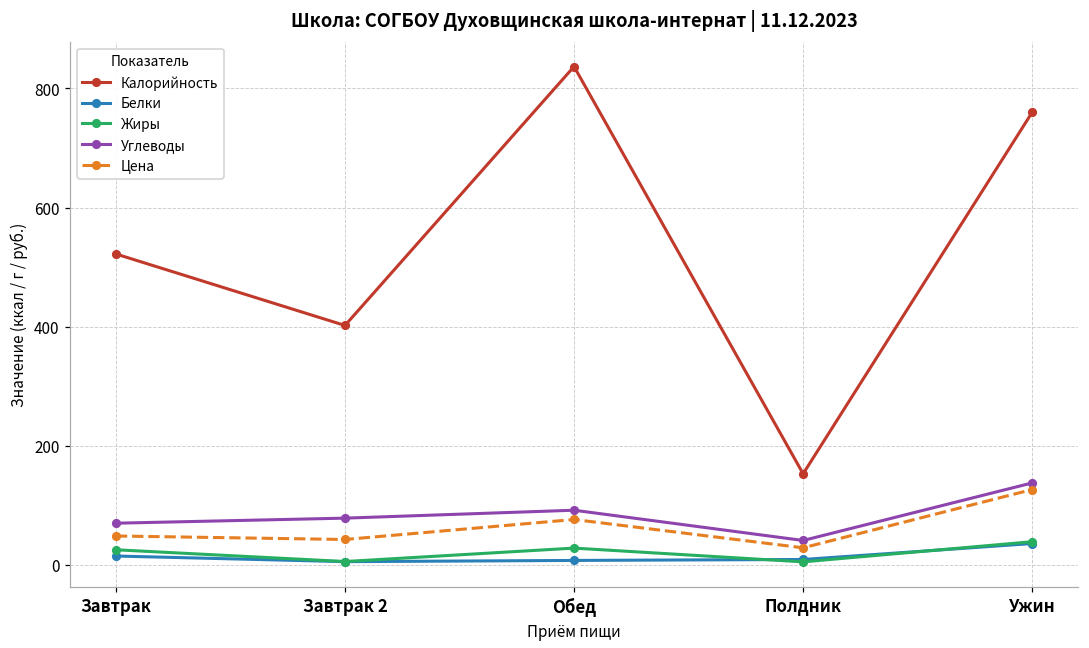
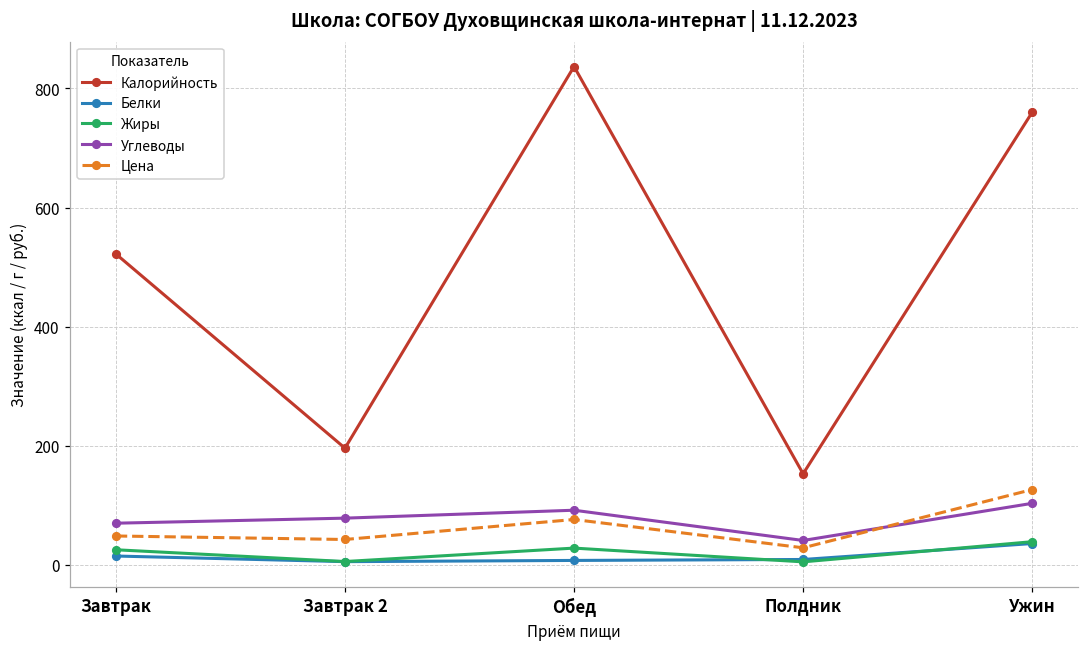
  {
    "Калорийность": {
      "Завтрак": 520,
-     "Завтрак 2": 400,
+     "Завтрак 2": 200,
      "Обед": 840,
      "Полдник": 150,
      "Ужин": 760
    },
    "Белки": {
      "Завтрак": 10,
      "Обед": 10
    },
    "Жиры": {
      "Завтрак": 30,
      "Обед": 30
    },
    "Углеводы": {
      "Завтрак": 70,
      "Завтрак 2": 80,
      "Обед": 90,
      "Полдник": 40,
-     "Ужин": 140
+     "Ужин": 100
    },
    "Цена": {
      "Завтрак": 50,
      "Завтрак 2": 40,
      "Обед": 80,
      "Полдник": 30,
      "Ужин": 130
    }
  }
